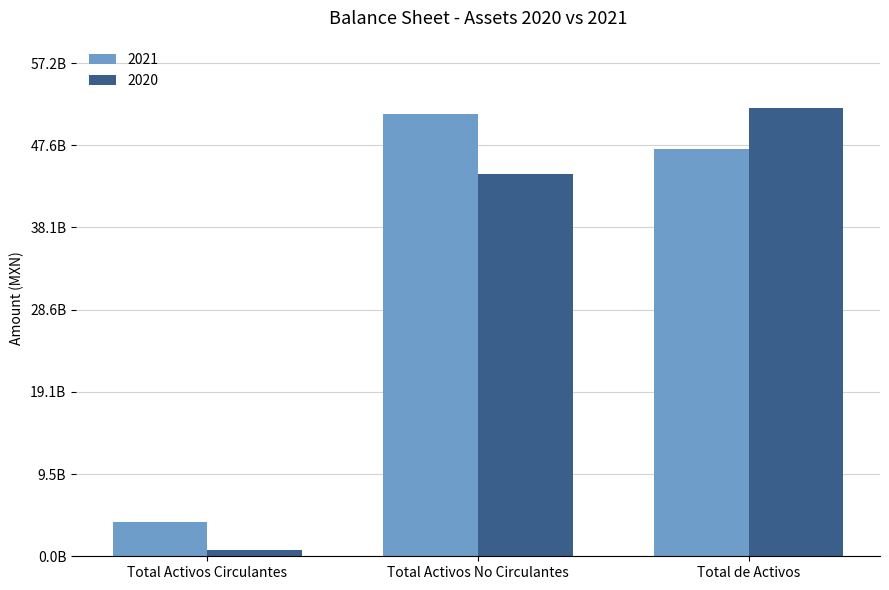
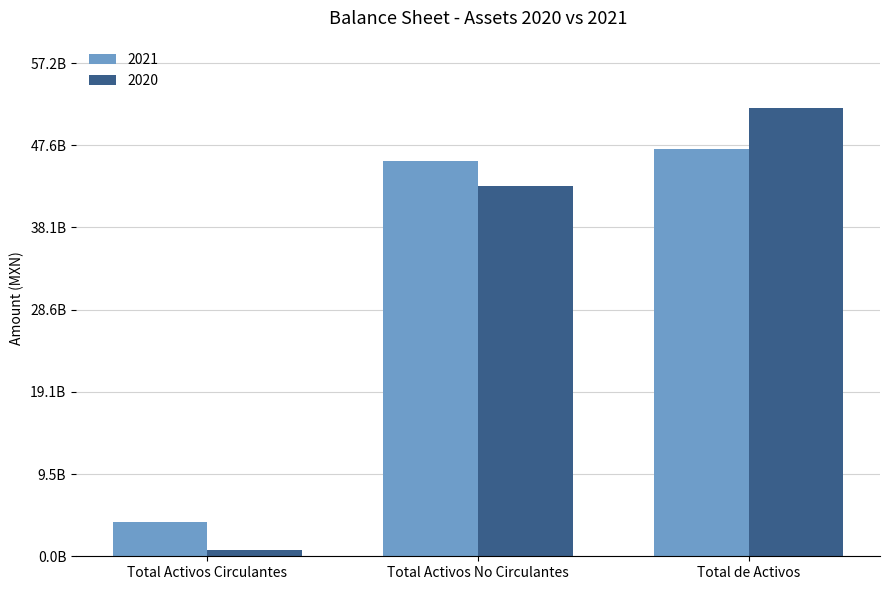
  {
    "2021": {
      "Total Activos Circulantes": 4000000000,
-     "Total Activos No Circulantes": 51000000000,
+     "Total Activos No Circulantes": 46000000000,
      "Total de Activos": 47000000000
    },
    "2020": {
      "Total Activos Circulantes": 1000000000,
-     "Total Activos No Circulantes": 44000000000,
+     "Total Activos No Circulantes": 43000000000,
      "Total de Activos": 52000000000
    }
  }
